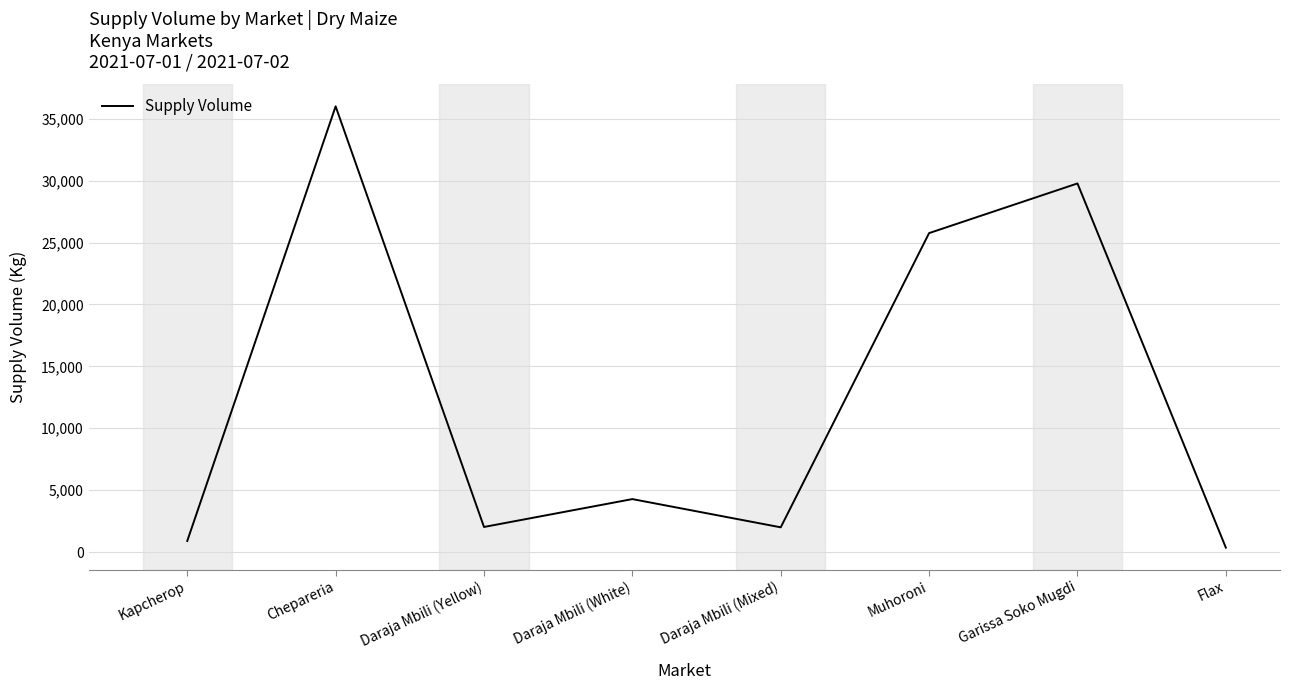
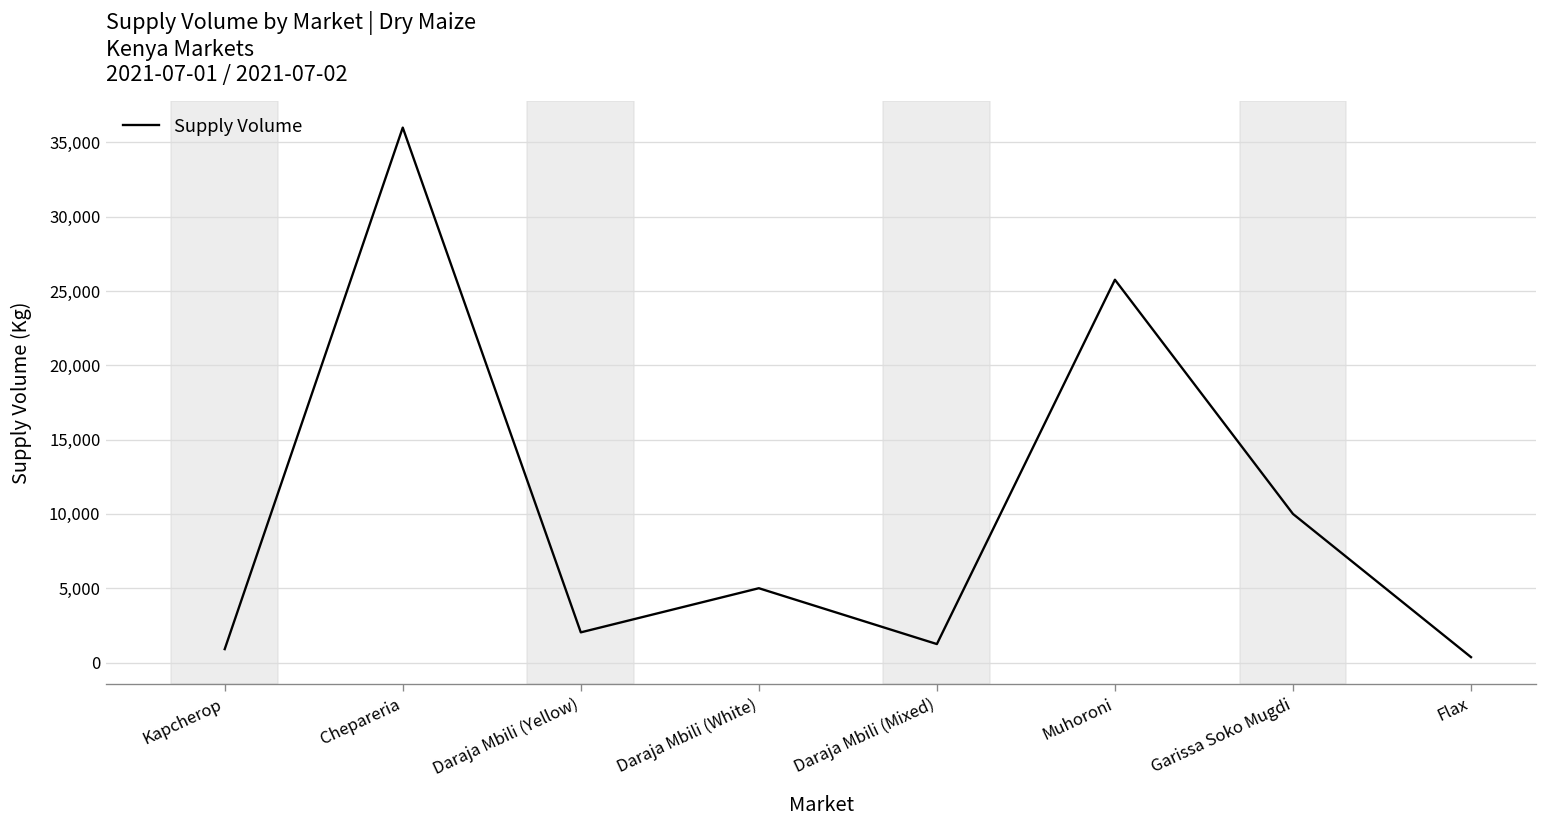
  {
    "Kapcherop": "900",
    "Chepareria": "36,000",
    "Daraja Mbili (Yellow)": "2,000",
-   "Daraja Mbili (White)": "4,300",
-   "Daraja Mbili (Mixed)": "2,000",
+   "Daraja Mbili (White)": "5,000",
+   "Daraja Mbili (Mixed)": "1,200",
    "Muhoroni": "25,800",
-   "Garissa Soko Mugdi": "29,800",
+   "Garissa Soko Mugdi": "10,000",
    "Flax": "400"
  }
